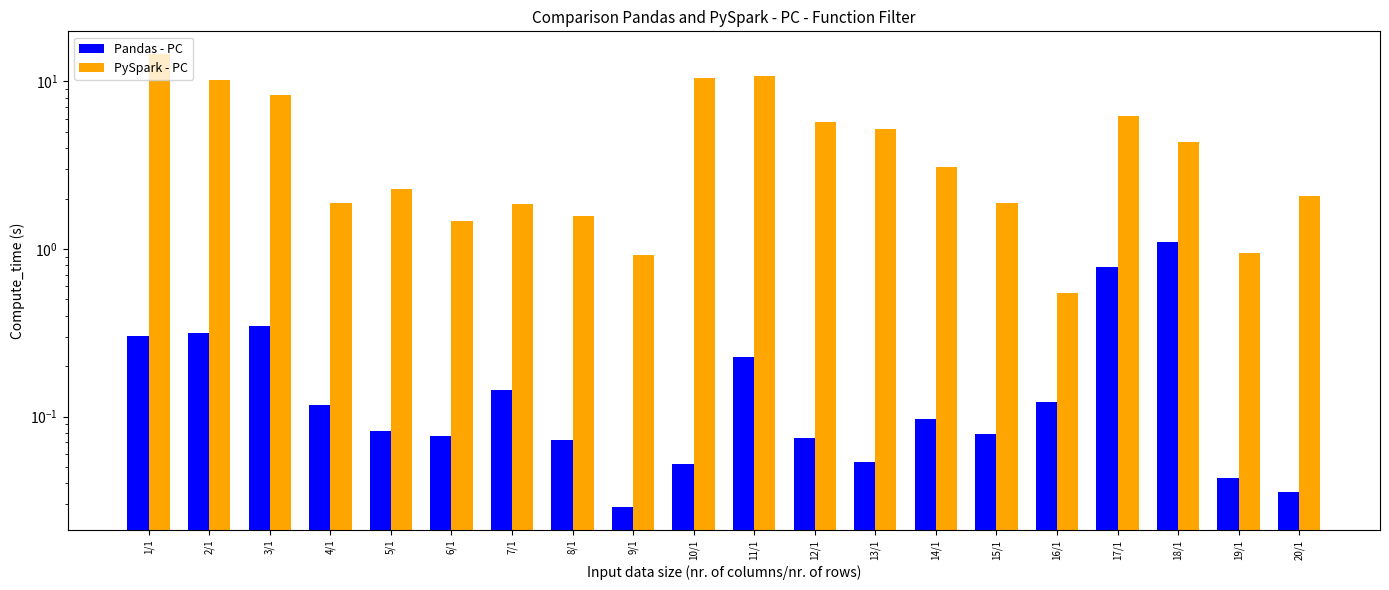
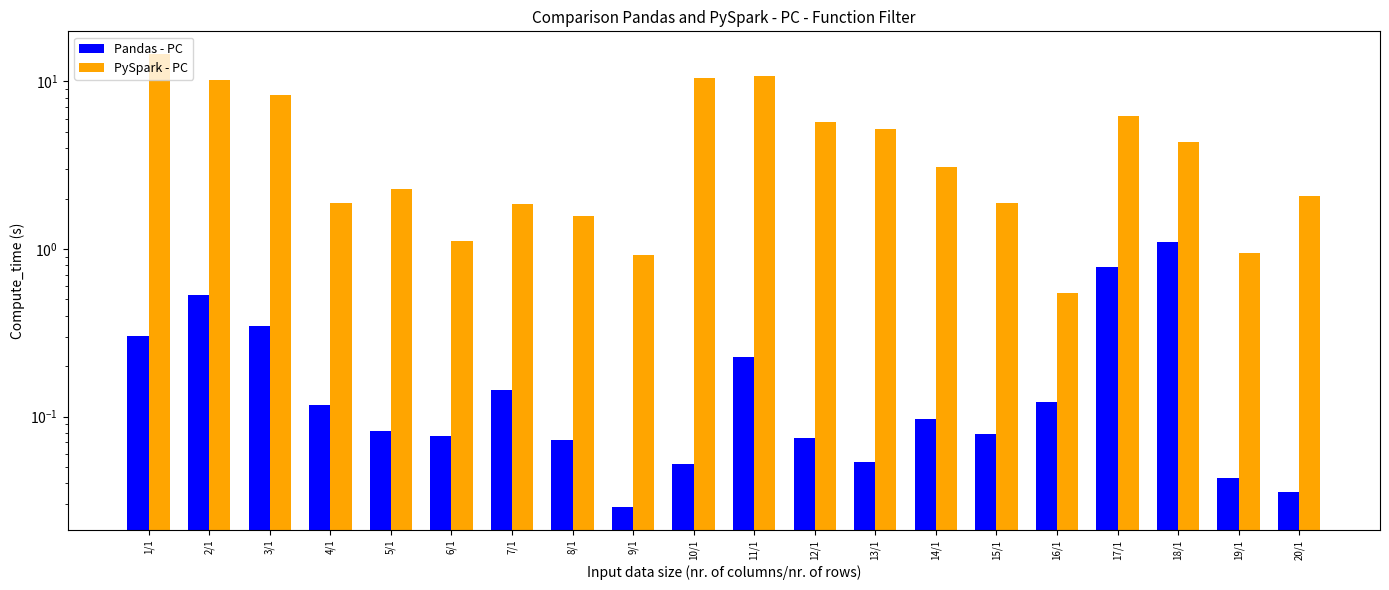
  {
    "Pandas - PC": {
      "1/1": 0.30,
-     "2/1": 0.31,
+     "2/1": 0.53,
      "3/1": 0.35,
      "4/1": 0.12,
      "5/1": 0.08,
      "6/1": 0.08,
      "7/1": 0.14,
      "8/1": 0.07,
      "9/1": 0.029,
      "10/1": 0.052,
      "11/1": 0.23,
      "12/1": 0.07,
      "13/1": 0.054,
      "14/1": 0.10,
      "15/1": 0.08,
      "16/1": 0.12,
      "17/1": 0.8,
      "18/1": 1.1,
      "19/1": 0.043,
      "20/1": 0.035
    },
    "PySpark - PC": {
      "2/1": 10,
      "3/1": 8,
      "4/1": 1.9,
      "5/1": 2.3,
-     "6/1": 1.5,
+     "6/1": 1.1,
      "7/1": 1.9,
      "8/1": 1.6,
      "9/1": 0.9,
      "10/1": 10,
      "11/1": 11,
      "12/1": 5.7,
      "13/1": 5.2,
      "14/1": 3.1,
      "15/1": 1.9,
      "16/1": 0.55,
      "17/1": 6.2,
      "18/1": 4.3,
      "19/1": 0.9,
      "20/1": 2.1
    }
  }
